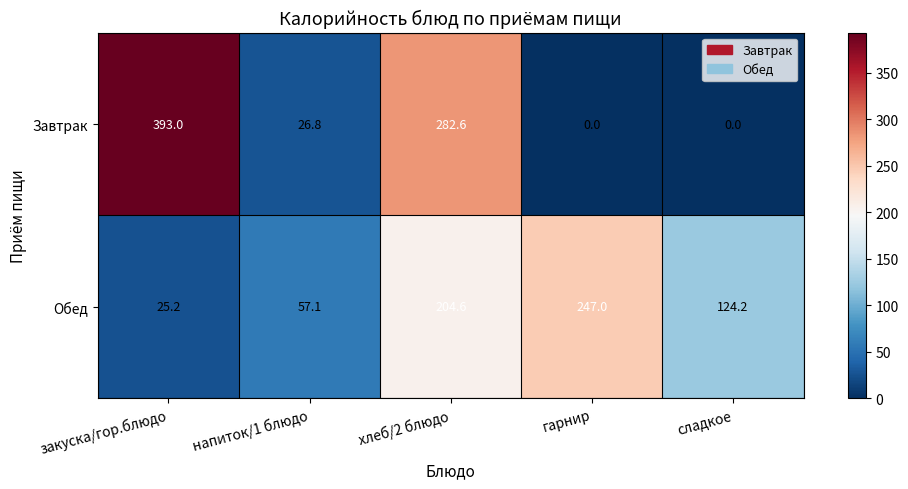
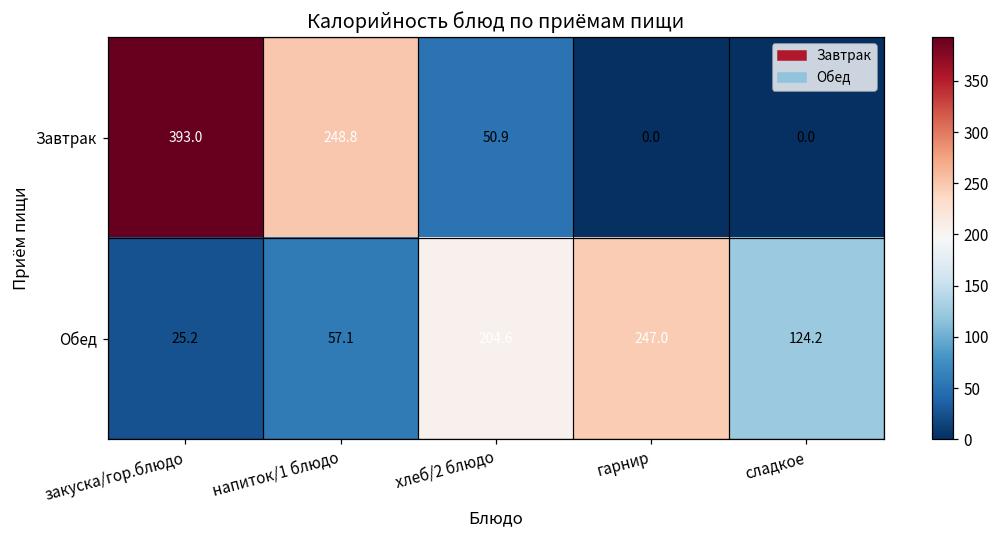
  {
    "Завтрак": {
      "закуска/гор.блюдо": 393.0,
-     "напиток/1 блюдо": 26.8,
-     "хлеб/2 блюдо": 282.6,
+     "напиток/1 блюдо": 248.8,
+     "хлеб/2 блюдо": 50.9,
      "гарнир": 0.0,
      "сладкое": 0.0
    },
    "Обед": {
      "закуска/гор.блюдо": 25.2,
      "напиток/1 блюдо": 57.1,
      "гарнир": 247.0,
      "сладкое": 124.2
    }
  }
